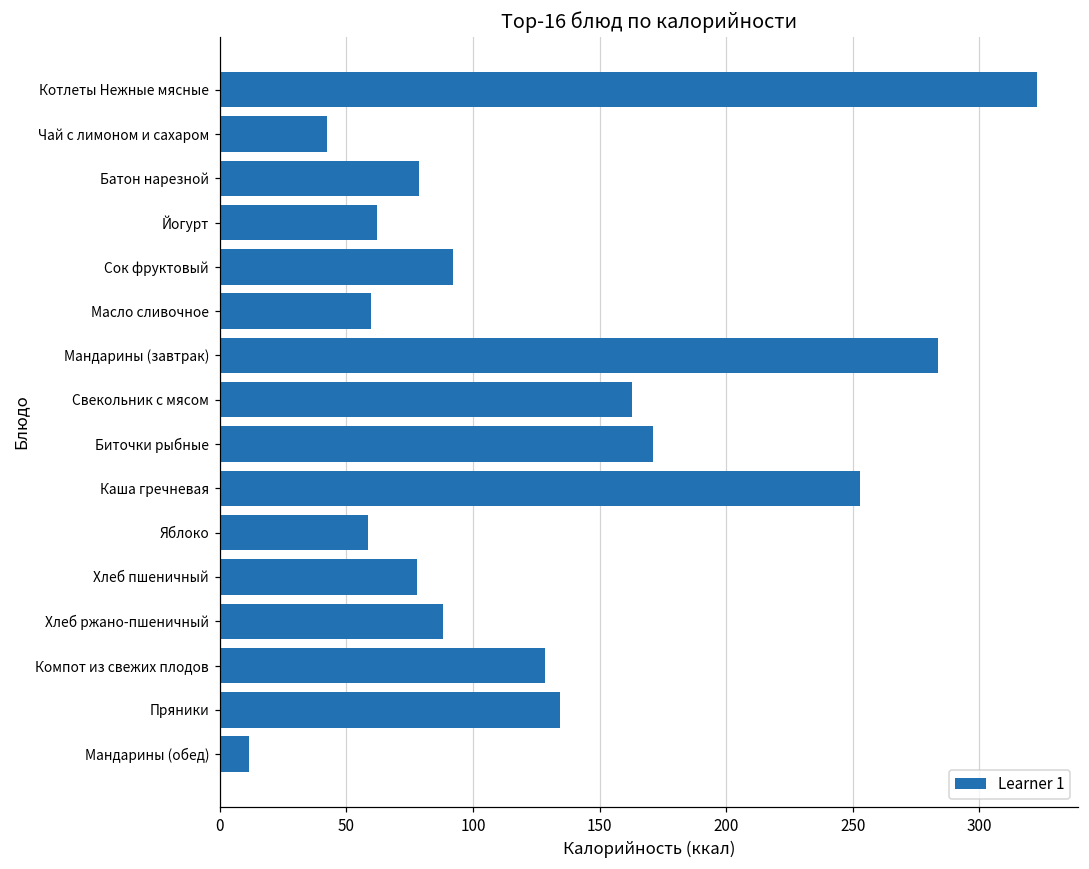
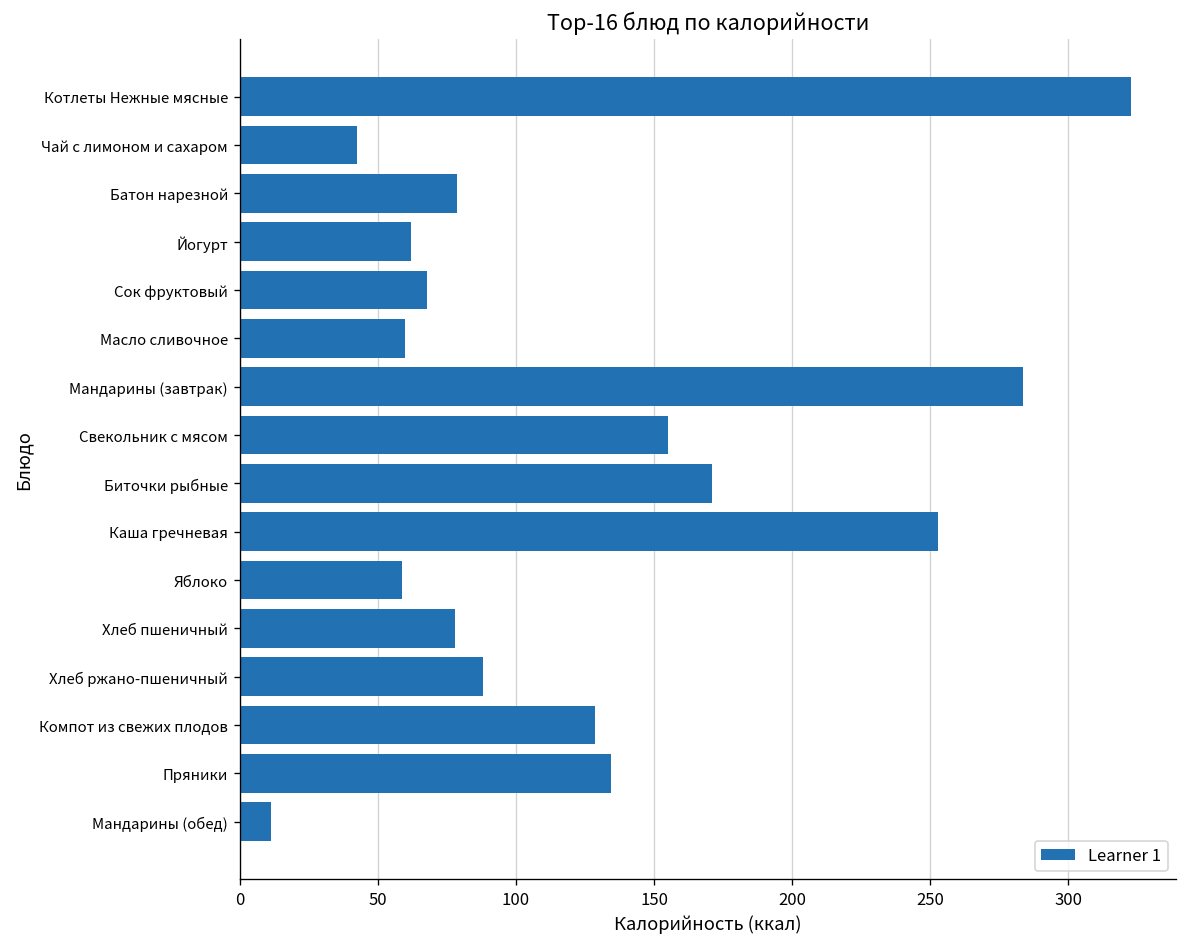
  {
    "Котлеты Нежные мясные": 323,
    "Чай с лимоном и сахаром": 42,
    "Батон нарезной": 79,
    "Йогурт": 62,
-   "Сок фруктовый": 92,
+   "Сок фруктовый": 68,
    "Масло сливочное": 60,
    "Мандарины (завтрак)": 284,
-   "Свекольник с мясом": 163,
+   "Свекольник с мясом": 155,
    "Биточки рыбные": 171,
    "Каша гречневая": 253,
    "Яблоко": 59,
    "Хлеб пшеничный": 78,
    "Хлеб ржано-пшеничный": 88,
    "Компот из свежих плодов": 129,
    "Пряники": 134,
    "Мандарины (обед)": 11
  }
